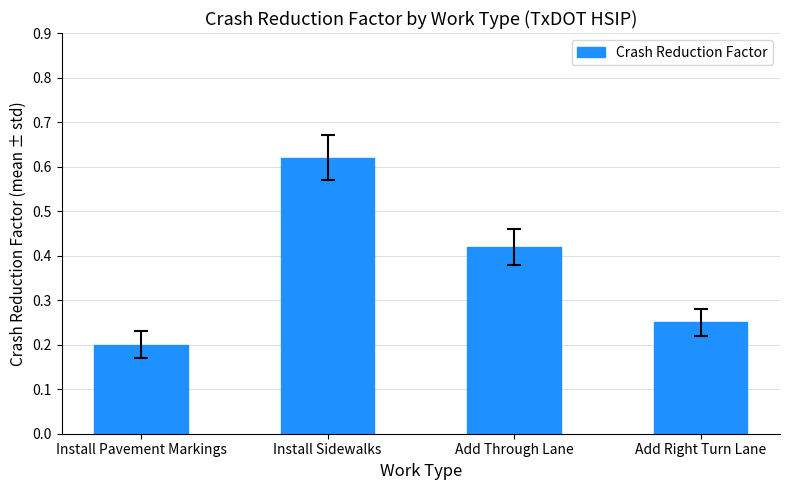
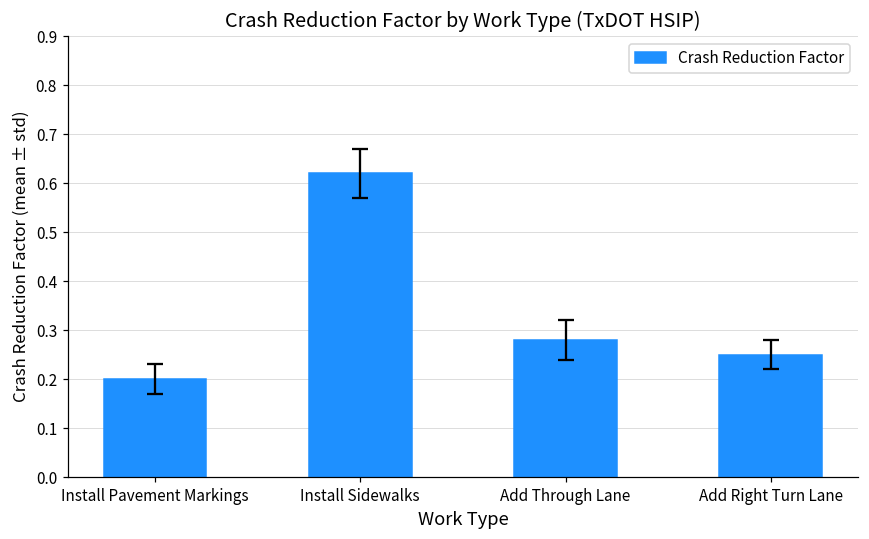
  {
    "Crash Reduction Factor": {
      "Install Pavement Markings": 0.20,
      "Install Sidewalks": 0.62,
-     "Add Through Lane": 0.42,
+     "Add Through Lane": 0.28,
      "Add Right Turn Lane": 0.25
    }
  }
